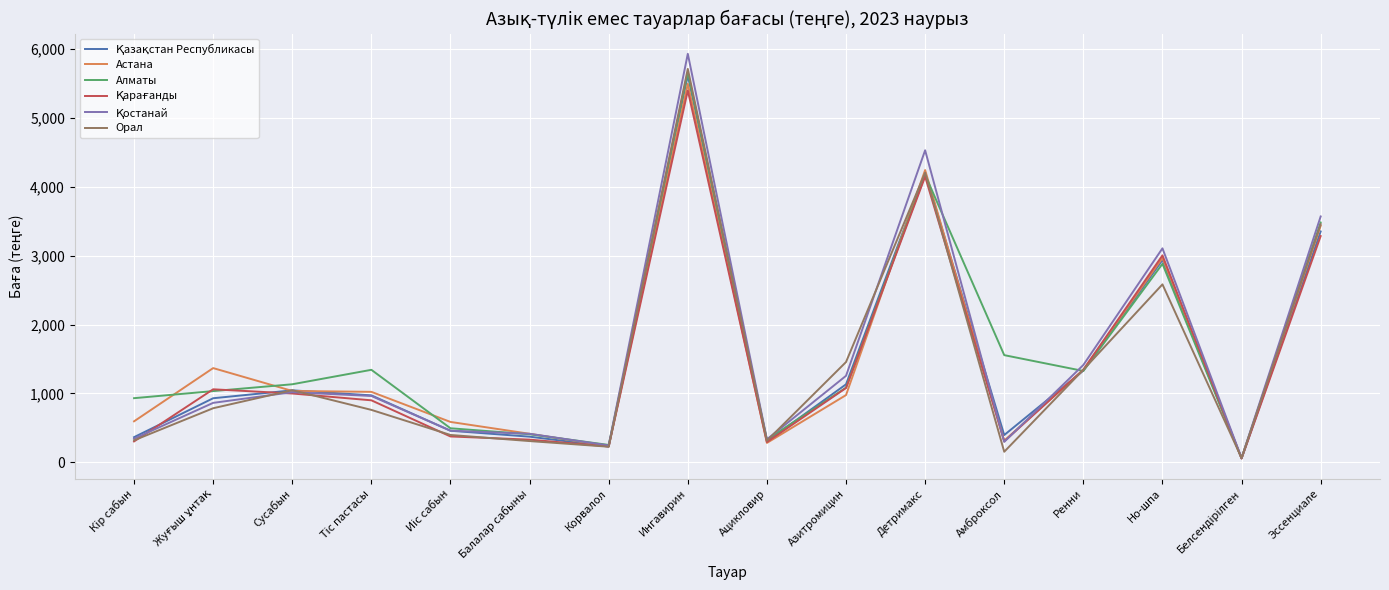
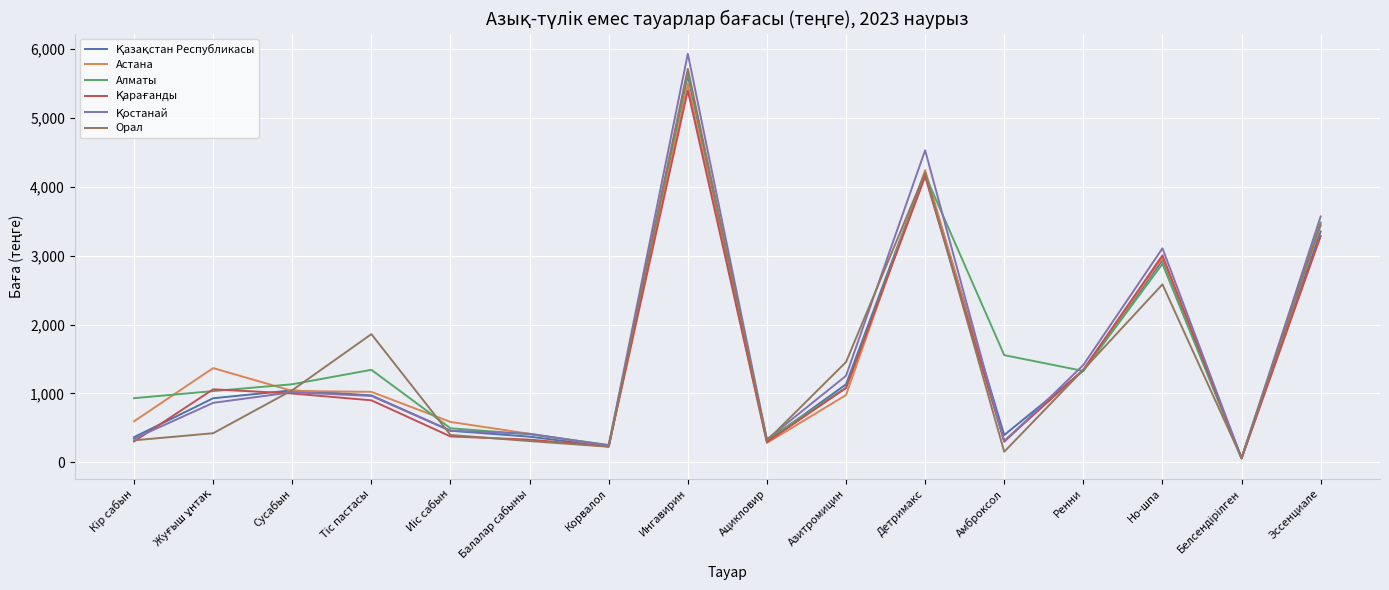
  {
    "Алматы": {
      "Кір сабын": "900",
      "Сусабын": "1,100",
      "Тіс пастасы": "1,300",
      "Ингавирин": "5,700",
      "Амброксол": "1,600",
      "Но-шпа": "2,900"
    },
    "Орал": {
-     "Жуғыш ұнтақ": "800",
-     "Тіс пастасы": "800",
+     "Жуғыш ұнтақ": "400",
+     "Тіс пастасы": "1,900",
      "Ингавирин": "5,700",
      "Азитромицин": "1,500",
      "Амброксол": "200",
      "Но-шпа": "2,600"
    }
  }
